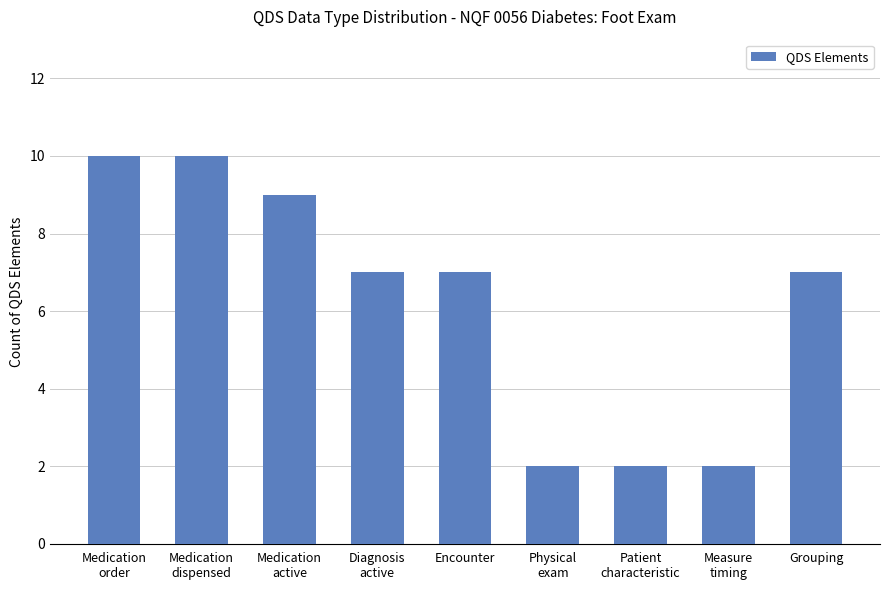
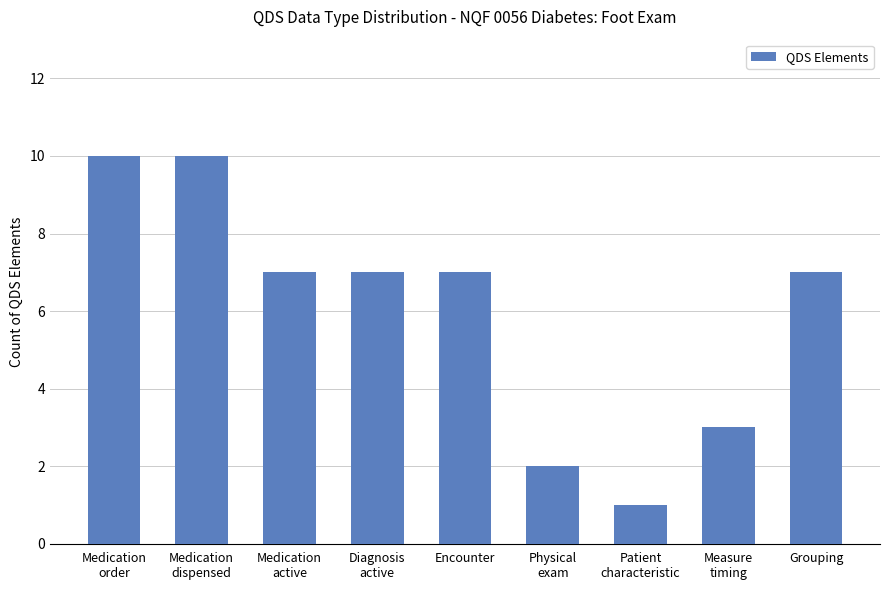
  {
    "Medication order": 10,
    "Medication dispensed": 10,
-   "Medication active": 9,
+   "Medication active": 7,
    "Diagnosis active": 7,
    "Encounter": 7,
    "Physical exam": 2,
-   "Patient characteristic": 2,
-   "Measure timing": 2,
+   "Patient characteristic": 1,
+   "Measure timing": 3,
    "Grouping": 7
  }
